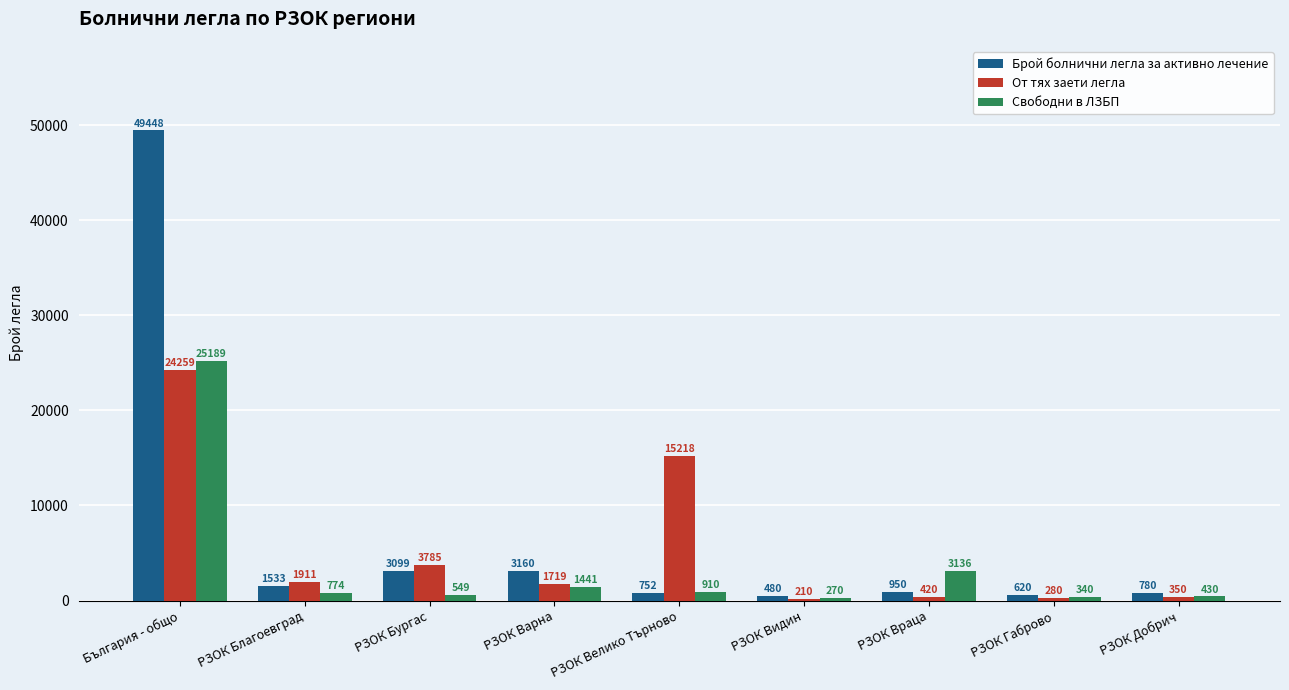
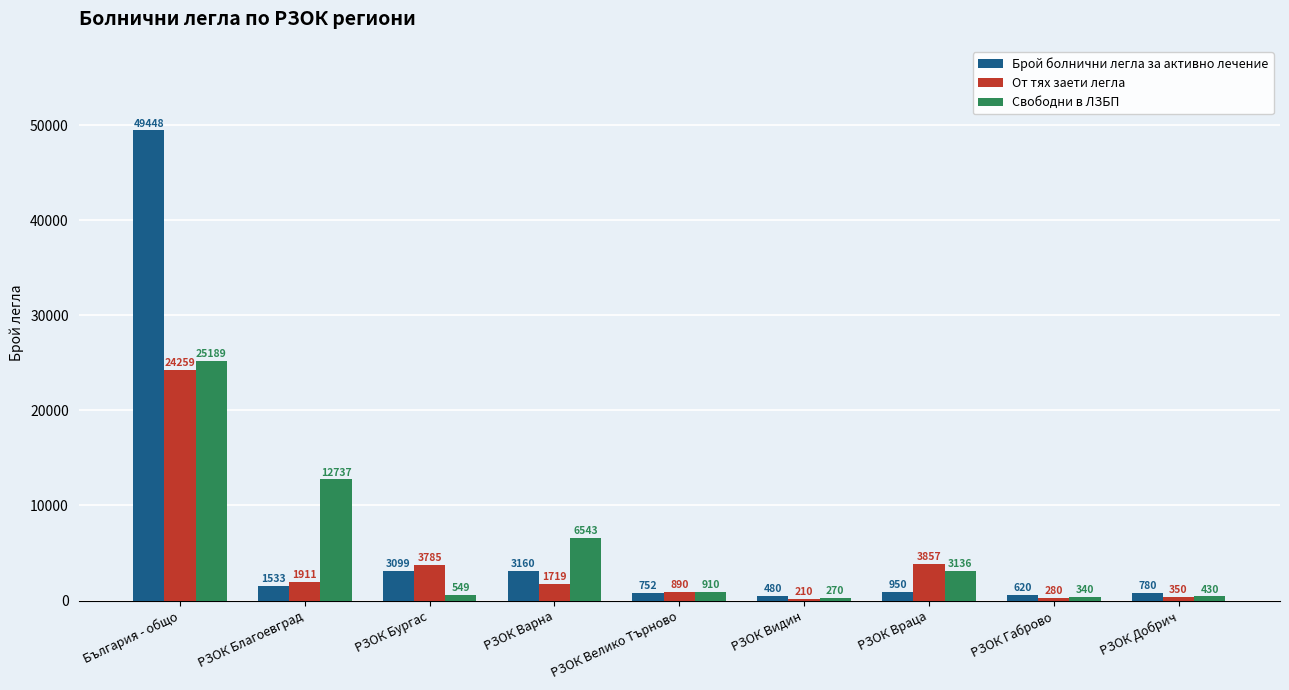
  {
    "Брой болнични легла за активно лечение": {
      "България - общо": 49448,
      "РЗОК Благоевград": 1533,
      "РЗОК Бургас": 3099,
      "РЗОК Варна": 3160,
      "РЗОК Велико Търново": 752,
      "РЗОК Видин": 480,
      "РЗОК Враца": 950,
      "РЗОК Габрово": 620,
      "РЗОК Добрич": 780
    },
    "От тях заети легла": {
      "България - общо": 24259,
      "РЗОК Благоевград": 1911,
      "РЗОК Бургас": 3785,
      "РЗОК Варна": 1719,
-     "РЗОК Велико Търново": 15218,
+     "РЗОК Велико Търново": 890,
      "РЗОК Видин": 210,
-     "РЗОК Враца": 420,
+     "РЗОК Враца": 3857,
      "РЗОК Габрово": 280,
      "РЗОК Добрич": 350
    },
    "Свободни в ЛЗБП": {
      "България - общо": 25189,
-     "РЗОК Благоевград": 774,
+     "РЗОК Благоевград": 12737,
      "РЗОК Бургас": 549,
-     "РЗОК Варна": 1441,
+     "РЗОК Варна": 6543,
      "РЗОК Велико Търново": 910,
      "РЗОК Видин": 270,
      "РЗОК Враца": 3136,
      "РЗОК Габрово": 340,
      "РЗОК Добрич": 430
    }
  }
